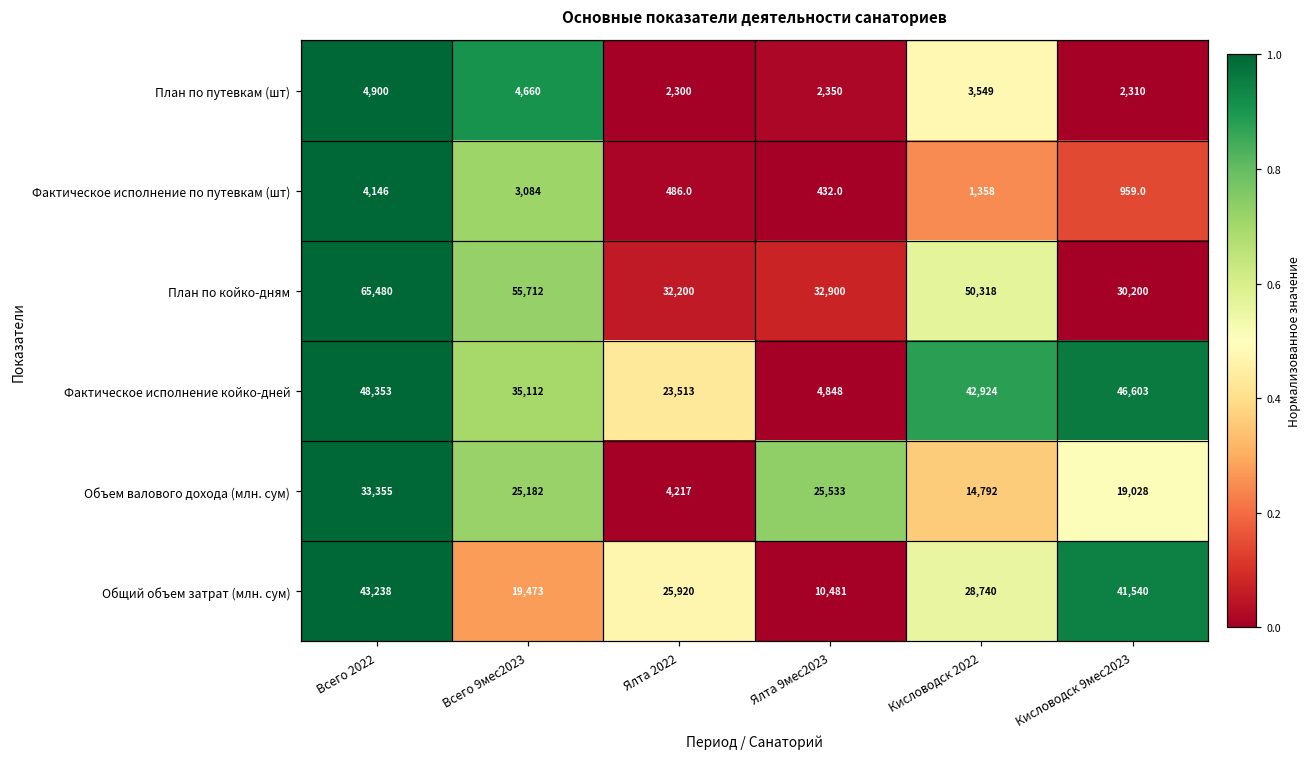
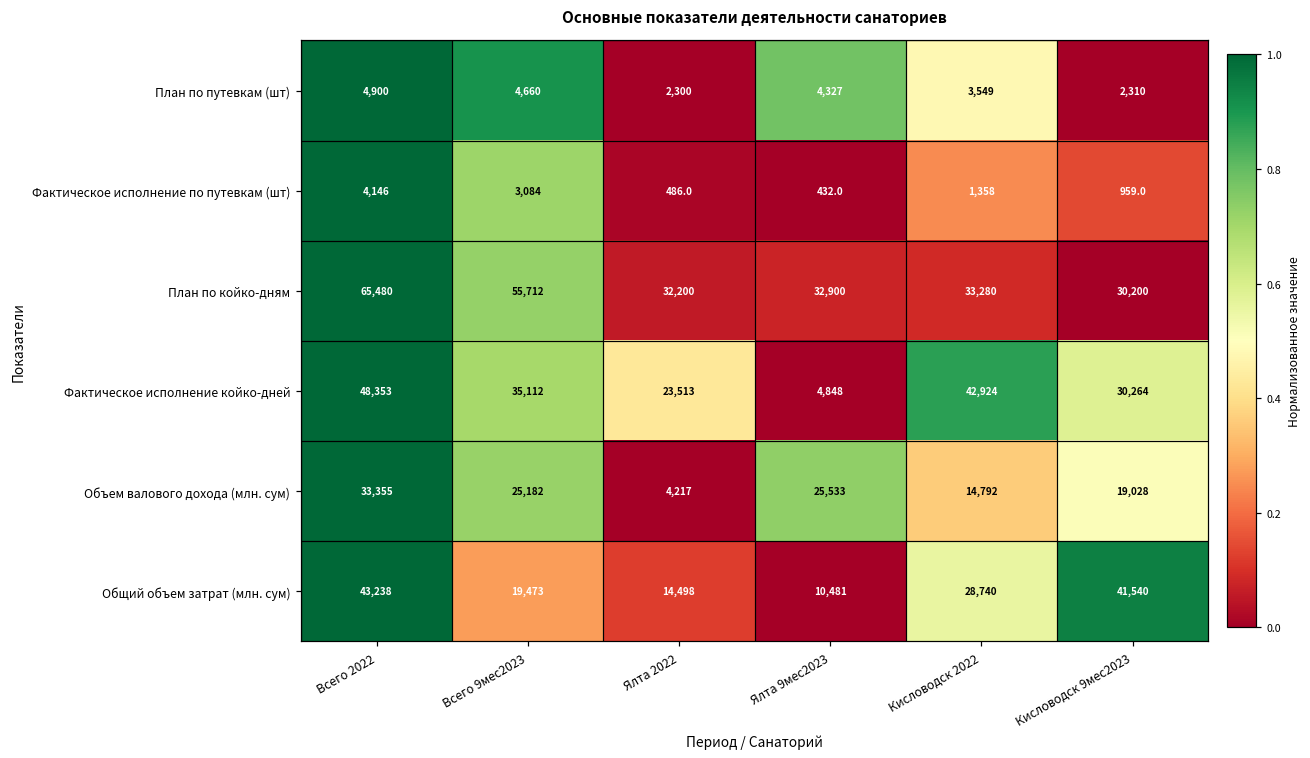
  {
    "План по путевкам (шт)": {
      "Всего 2022": "4,900",
      "Всего 9мес2023": "4,660",
      "Ялта 2022": "2,300",
-     "Ялта 9мес2023": "2,350",
+     "Ялта 9мес2023": "4,327",
      "Кисловодск 2022": "3,549",
      "Кисловодск 9мес2023": "2,310"
    },
    "Фактическое исполнение по путевкам (шт)": {
      "Всего 2022": "4,146",
      "Всего 9мес2023": "3,084",
      "Ялта 2022": "486.0",
      "Ялта 9мес2023": "432.0",
      "Кисловодск 2022": "1,358",
      "Кисловодск 9мес2023": "959.0"
    },
    "План по койко-дням": {
      "Всего 2022": "65,480",
      "Всего 9мес2023": "55,712",
      "Ялта 2022": "32,200",
      "Ялта 9мес2023": "32,900",
-     "Кисловодск 2022": "50,318",
+     "Кисловодск 2022": "33,280",
      "Кисловодск 9мес2023": "30,200"
    },
    "Фактическое исполнение койко-дней": {
      "Всего 2022": "48,353",
      "Всего 9мес2023": "35,112",
      "Ялта 2022": "23,513",
      "Ялта 9мес2023": "4,848",
      "Кисловодск 2022": "42,924",
-     "Кисловодск 9мес2023": "46,603"
+     "Кисловодск 9мес2023": "30,264"
    },
    "Объем валового дохода (млн. сум)": {
      "Всего 2022": "33,355",
      "Всего 9мес2023": "25,182",
      "Ялта 2022": "4,217",
      "Ялта 9мес2023": "25,533",
      "Кисловодск 2022": "14,792",
      "Кисловодск 9мес2023": "19,028"
    },
    "Общий объем затрат (млн. сум)": {
      "Всего 2022": "43,238",
      "Всего 9мес2023": "19,473",
-     "Ялта 2022": "25,920",
+     "Ялта 2022": "14,498",
      "Ялта 9мес2023": "10,481",
      "Кисловодск 2022": "28,740",
      "Кисловодск 9мес2023": "41,540"
    }
  }
